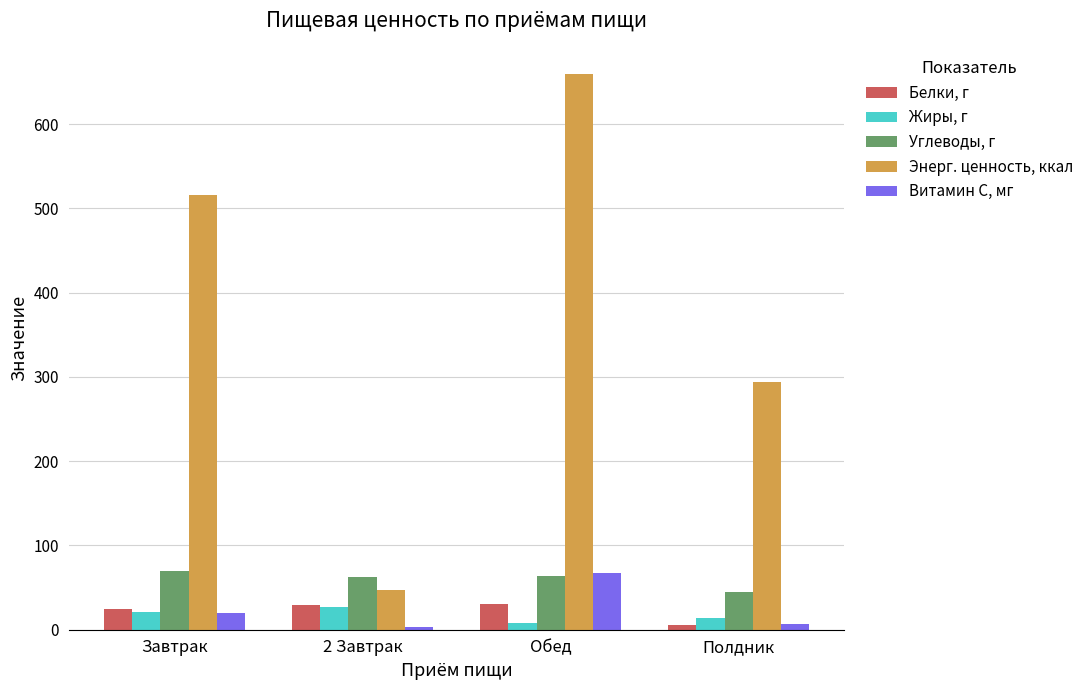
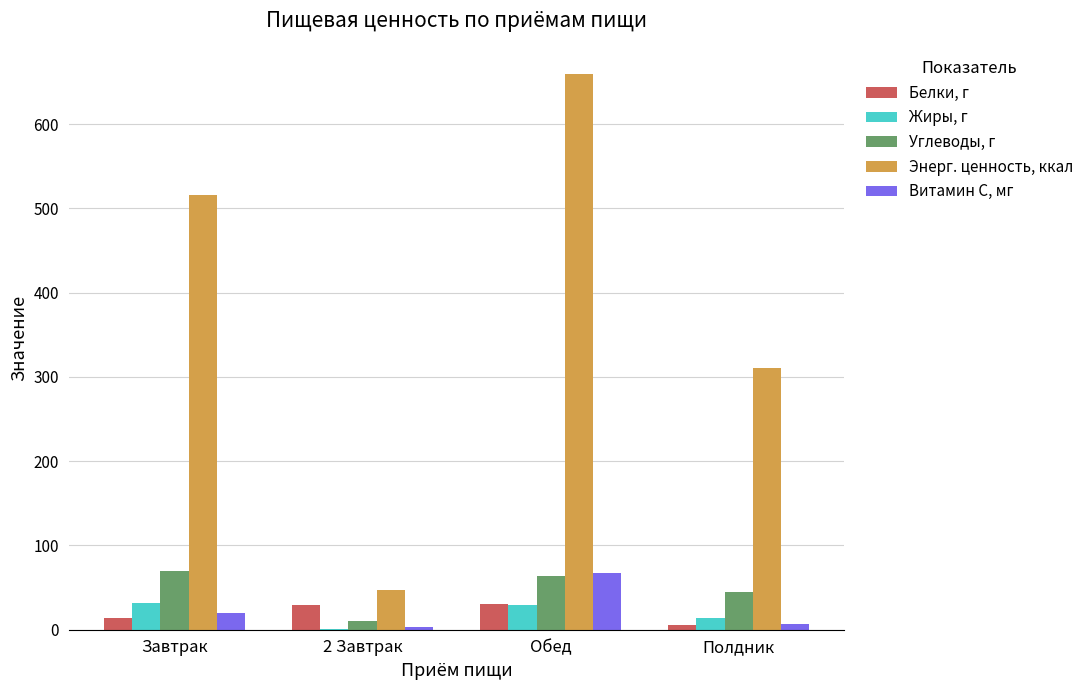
  {
    "Белки, г": {
-     "Завтрак": 30,
+     "Завтрак": 10,
      "2 Завтрак": 30,
      "Обед": 30,
      "Полдник": 10
    },
    "Жиры, г": {
-     "Завтрак": 20,
-     "2 Завтрак": 30,
-     "Обед": 10,
+     "Завтрак": 30,
+     "2 Завтрак": 0,
+     "Обед": 30,
      "Полдник": 10
    },
    "Углеводы, г": {
      "Завтрак": 70,
-     "2 Завтрак": 60,
+     "2 Завтрак": 10,
      "Обед": 60,
      "Полдник": 40
    },
    "Энерг. ценность, ккал": {
      "Завтрак": 520,
      "2 Завтрак": 50,
      "Обед": 660,
-     "Полдник": 290
+     "Полдник": 310
    },
    "Витамин С, мг": {
      "Завтрак": 20,
      "2 Завтрак": 0,
      "Обед": 70,
      "Полдник": 10
    }
  }
